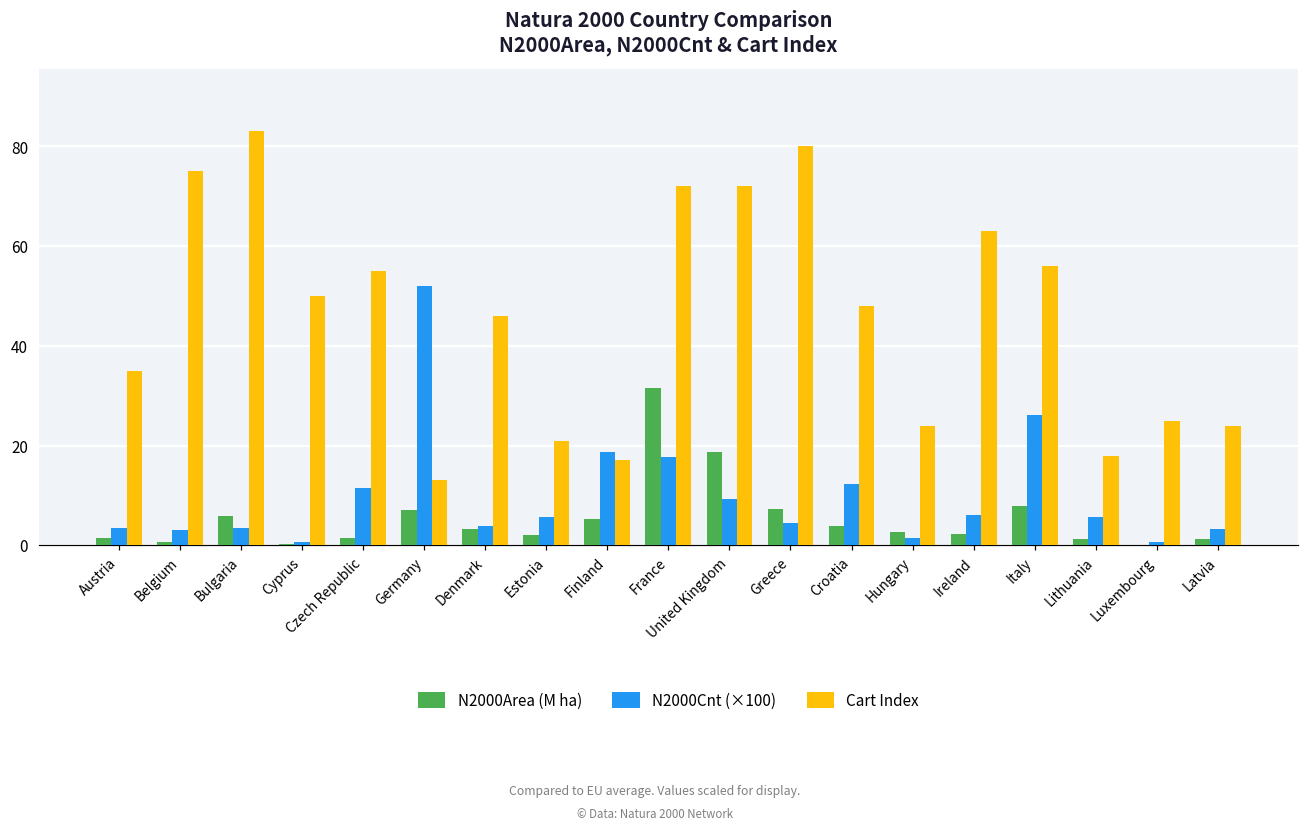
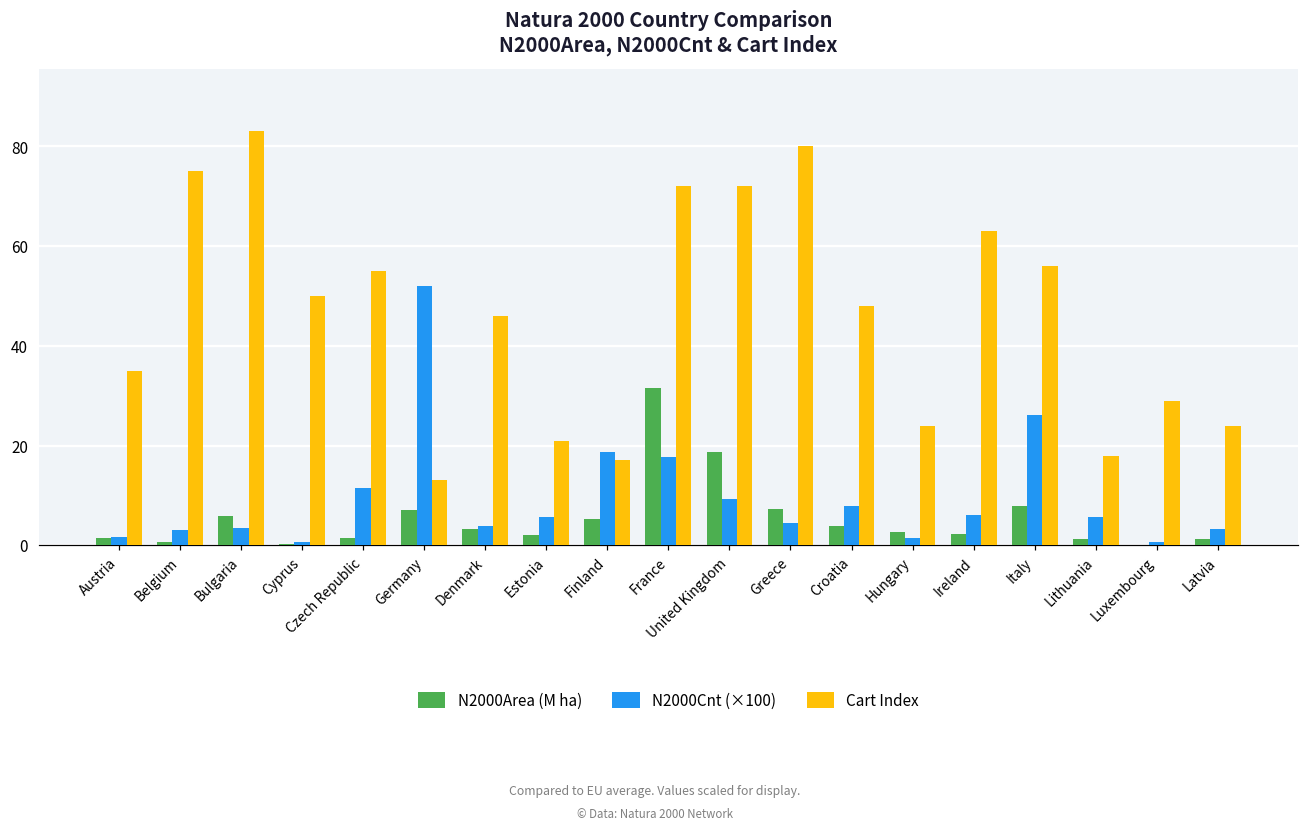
  {
    "N2000Area (M ha)": {
      "Austria": 2,
      "Belgium": 1,
      "Bulgaria": 6,
      "Czech Republic": 1,
      "Germany": 7,
      "Denmark": 3,
      "Estonia": 2,
      "Finland": 5,
      "France": 32,
      "United Kingdom": 19,
      "Greece": 7,
      "Croatia": 4,
      "Hungary": 3,
      "Ireland": 2,
      "Italy": 8,
      "Lithuania": 1,
      "Latvia": 1
    },
    "N2000Cnt (×100)": {
-     "Austria": 4,
+     "Austria": 2,
      "Belgium": 3,
      "Bulgaria": 3,
      "Cyprus": 1,
      "Czech Republic": 12,
      "Germany": 52,
      "Denmark": 4,
      "Estonia": 6,
      "Finland": 19,
      "France": 18,
      "United Kingdom": 9,
      "Greece": 4,
-     "Croatia": 12,
+     "Croatia": 8,
      "Hungary": 1,
      "Ireland": 6,
      "Italy": 26,
      "Lithuania": 6,
      "Luxembourg": 1,
      "Latvia": 3
    },
    "Cart Index": {
      "Austria": 35,
      "Belgium": 75,
      "Bulgaria": 83,
      "Cyprus": 50,
      "Czech Republic": 55,
      "Germany": 13,
      "Denmark": 46,
      "Estonia": 21,
      "Finland": 17,
      "France": 72,
      "United Kingdom": 72,
      "Greece": 80,
      "Croatia": 48,
      "Hungary": 24,
      "Ireland": 63,
      "Italy": 56,
      "Lithuania": 18,
-     "Luxembourg": 25,
+     "Luxembourg": 29,
      "Latvia": 24
    }
  }
